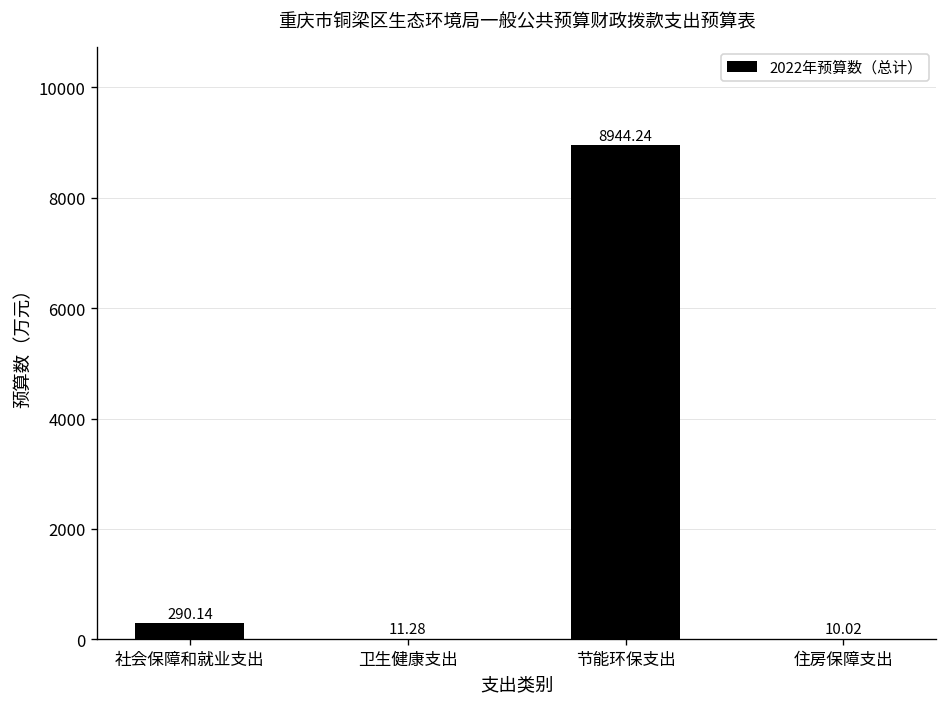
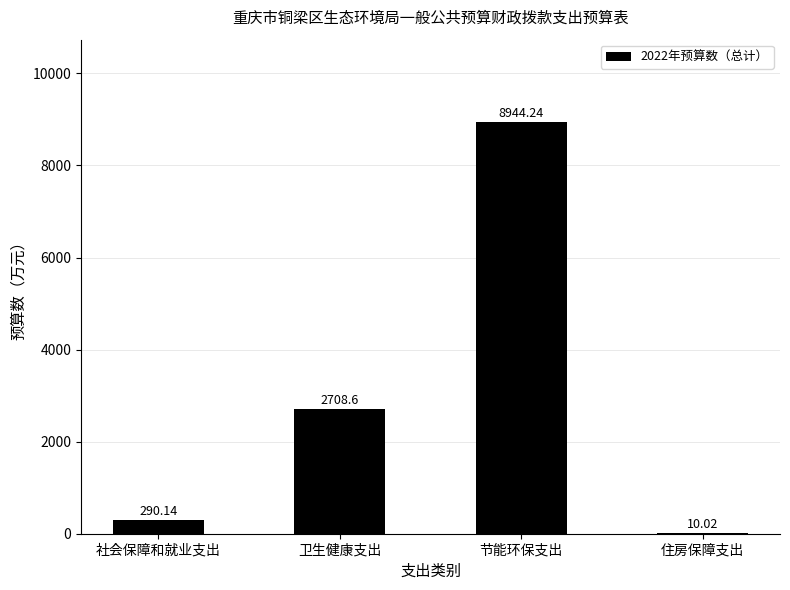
  {
    "社会保障和就业支出": 290.14,
-   "卫生健康支出": 11.28,
+   "卫生健康支出": 2708.6,
    "节能环保支出": 8944.24,
    "住房保障支出": 10.02
  }
